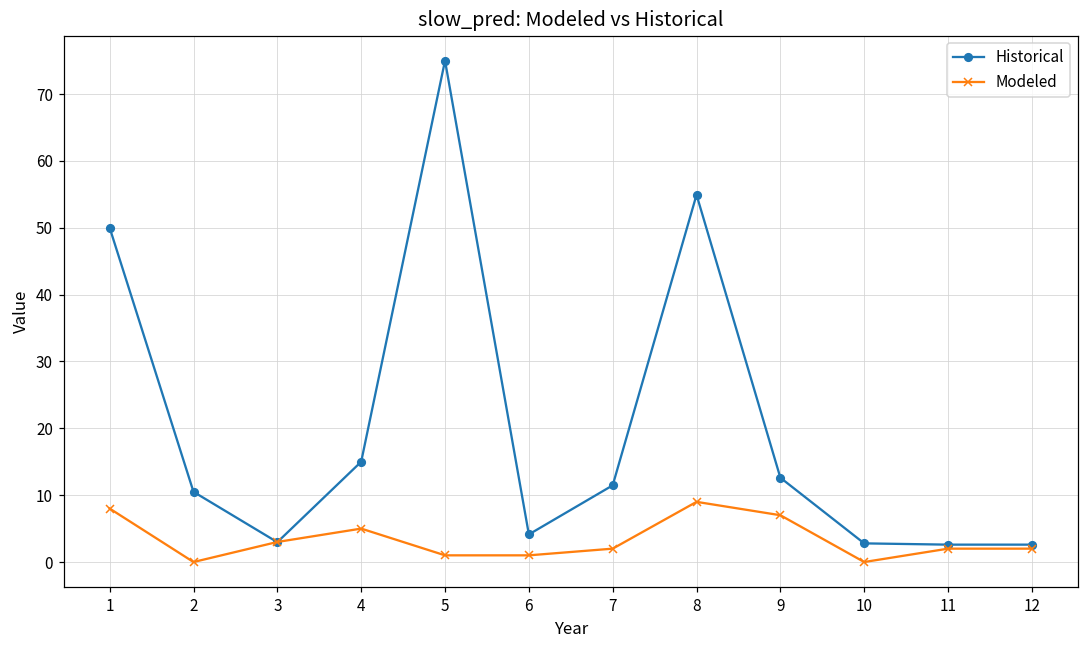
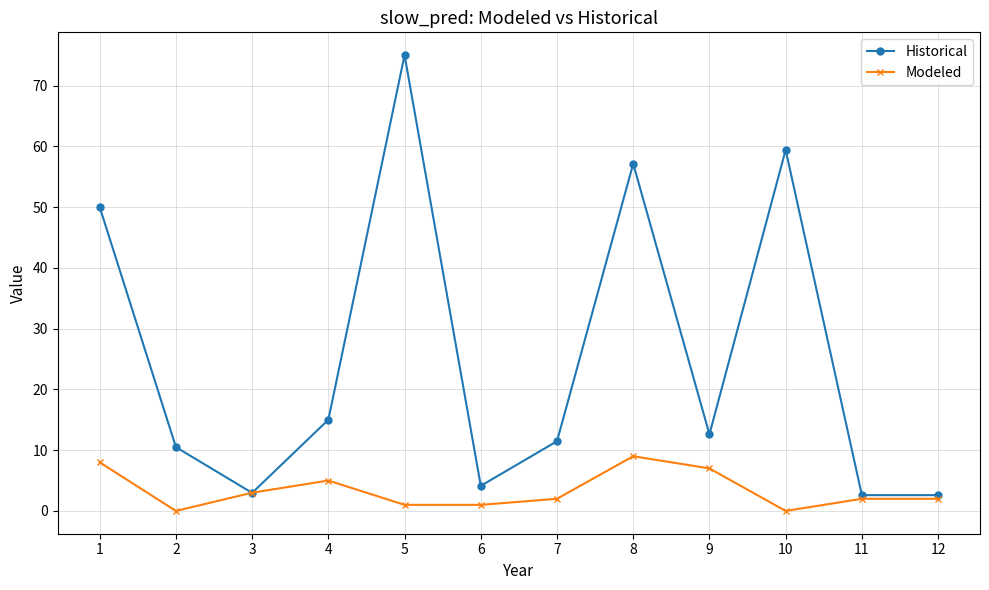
  {
    "Historical": {
      "1": 50,
      "2": 11,
      "4": 15,
      "5": 75,
      "6": 4,
      "7": 11,
-     "8": 55,
+     "8": 57,
      "9": 13,
-     "10": 3,
+     "10": 59,
      "11": 3,
      "12": 3
    },
    "Modeled": {
      "1": 8,
      "2": 0,
      "4": 5,
      "5": 1,
      "6": 1,
      "7": 2,
      "8": 9,
      "9": 7,
      "10": 0,
      "11": 2,
      "12": 2
    }
  }
